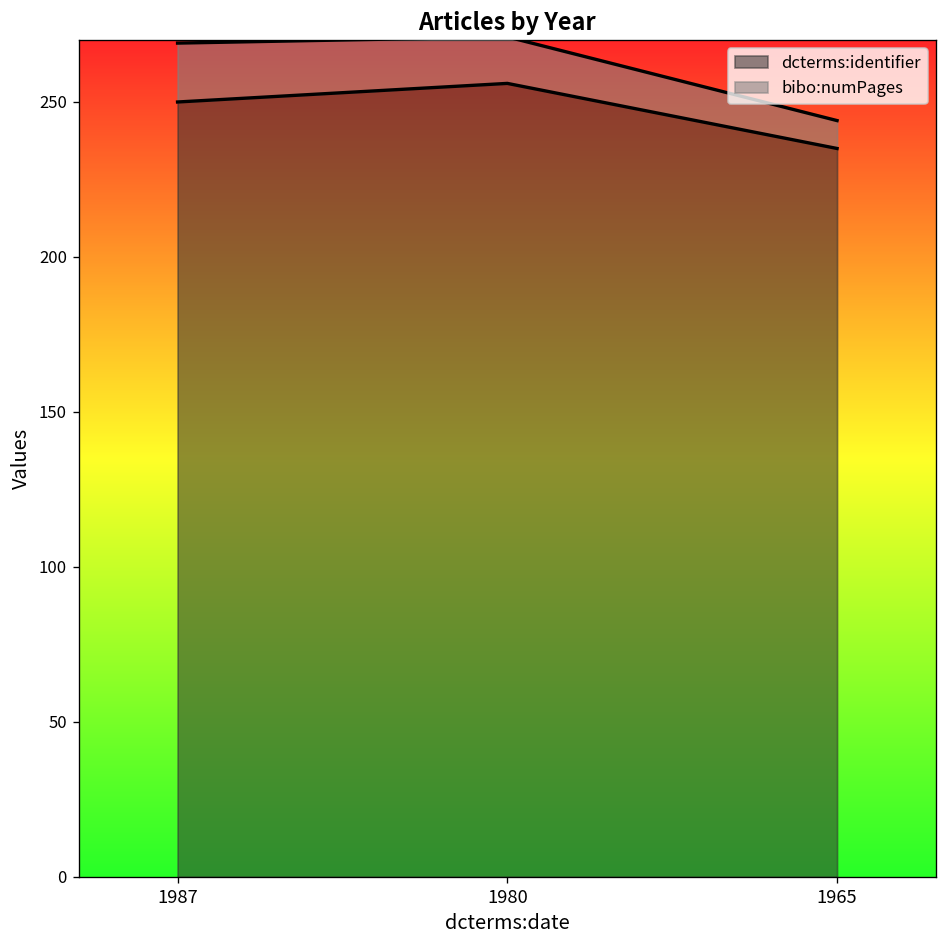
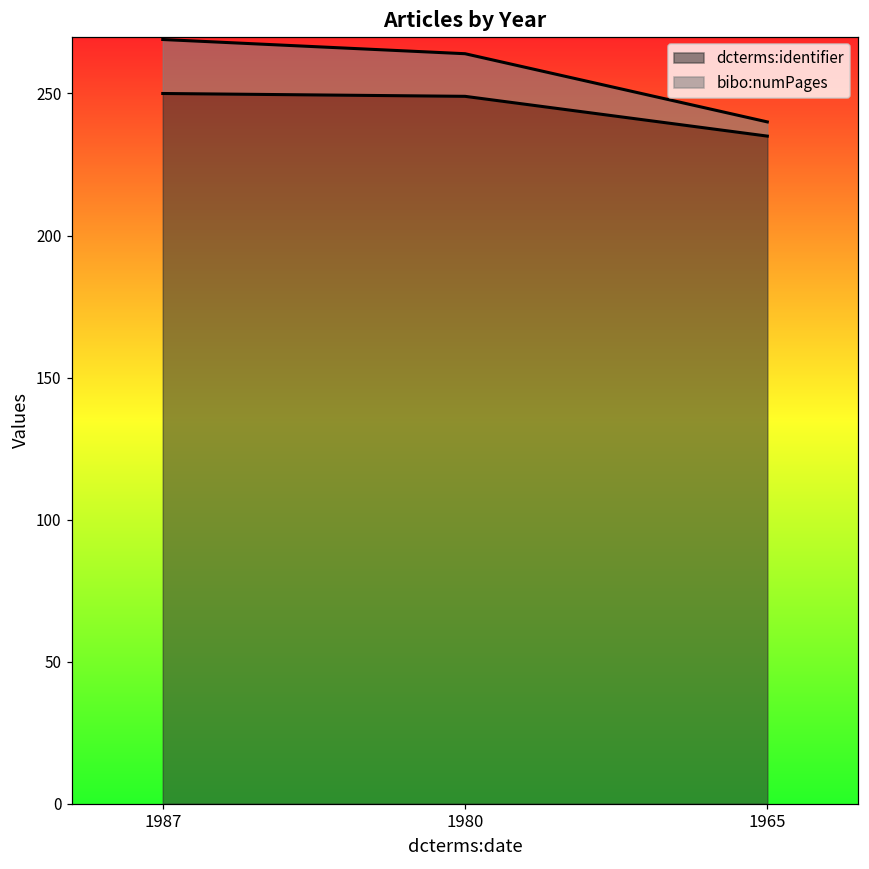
  {
    "dcterms:identifier": {
      "1987": 250,
-     "1980": 256,
+     "1980": 249,
      "1965": 235
    },
    "bibo:numPages": {
      "1987": 19,
-     "1965": 9
+     "1965": 5
    }
  }
